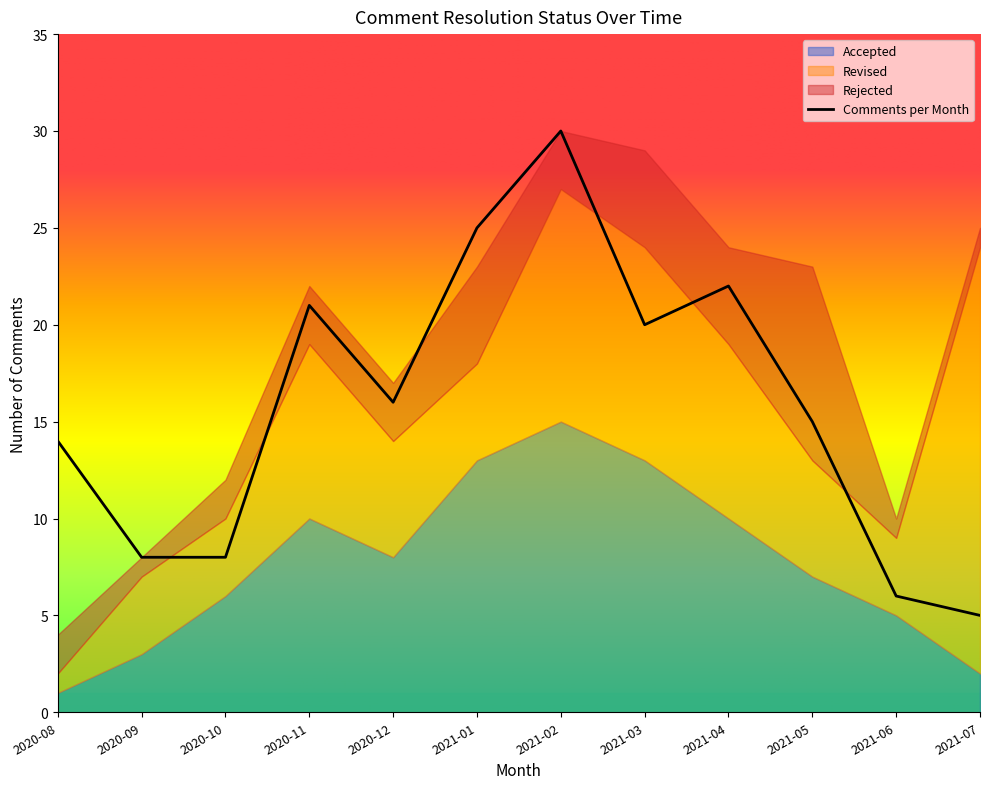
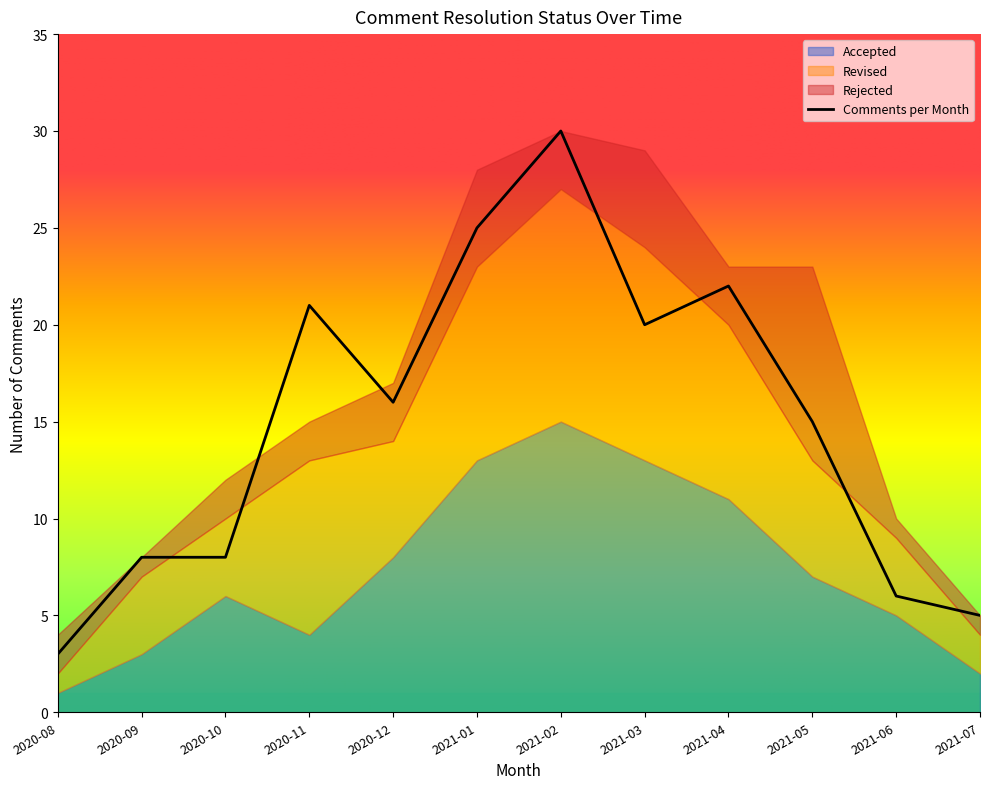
  {
    "Comments per Month": {
-     "2020-08": 14,
+     "2020-08": 3,
      "2020-10": 8,
      "2020-11": 21,
      "2020-12": 16,
      "2021-01": 25,
      "2021-03": 20,
      "2021-04": 22,
      "2021-05": 15,
      "2021-06": 6
    },
    "Accepted": {
      "2020-09": 3,
      "2020-10": 6,
-     "2020-11": 10,
+     "2020-11": 4,
      "2020-12": 8,
      "2021-01": 13,
      "2021-02": 15,
      "2021-03": 13,
-     "2021-04": 10,
+     "2021-04": 11,
      "2021-05": 7,
      "2021-06": 5,
      "2021-07": 2
    },
    "Revised": {
      "2020-08": 1,
      "2020-09": 4,
      "2020-10": 4,
      "2020-11": 9,
      "2020-12": 6,
-     "2021-01": 5,
+     "2021-01": 10,
      "2021-02": 12,
      "2021-03": 11,
      "2021-04": 9,
      "2021-05": 6,
      "2021-06": 4,
-     "2021-07": 22
+     "2021-07": 2
    },
    "Rejected": {
      "2020-08": 2,
      "2020-10": 2,
-     "2020-11": 3,
+     "2020-11": 2,
      "2020-12": 3,
      "2021-01": 5,
      "2021-03": 5,
-     "2021-04": 5,
+     "2021-04": 3,
      "2021-05": 10,
      "2021-06": 1
    }
  }
